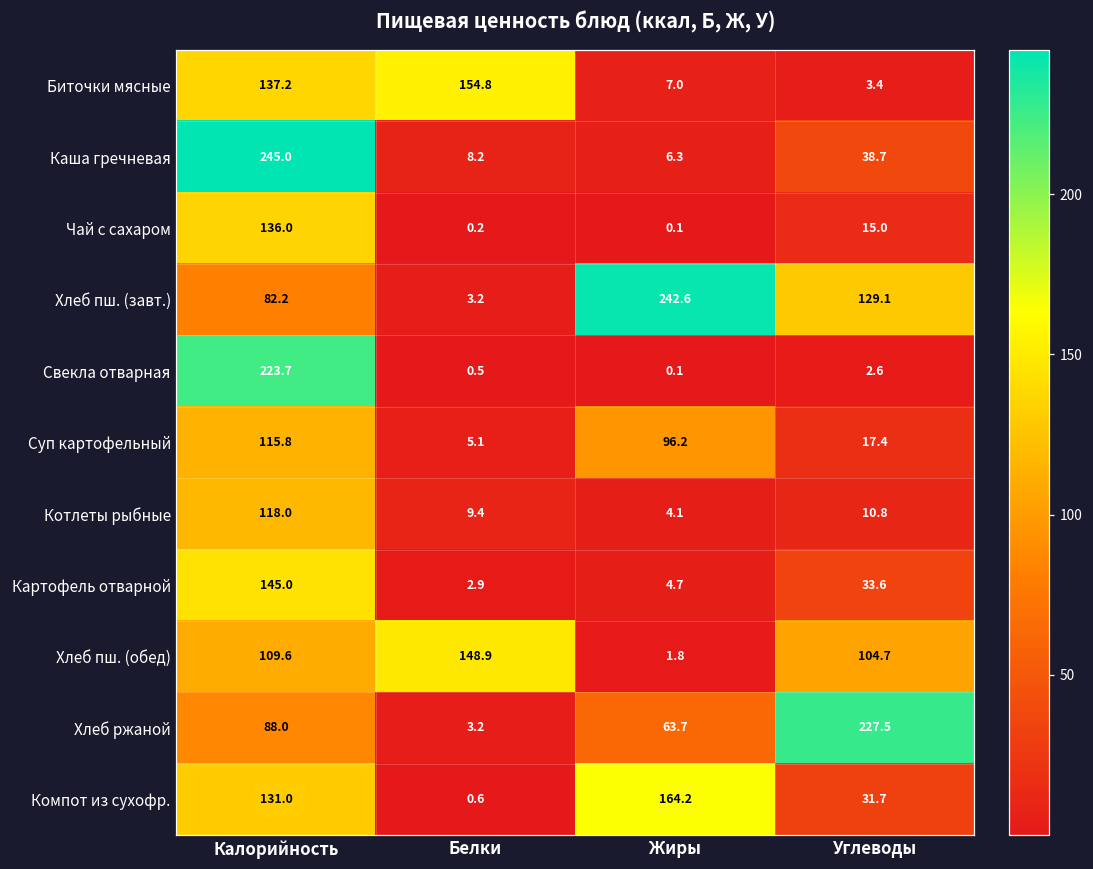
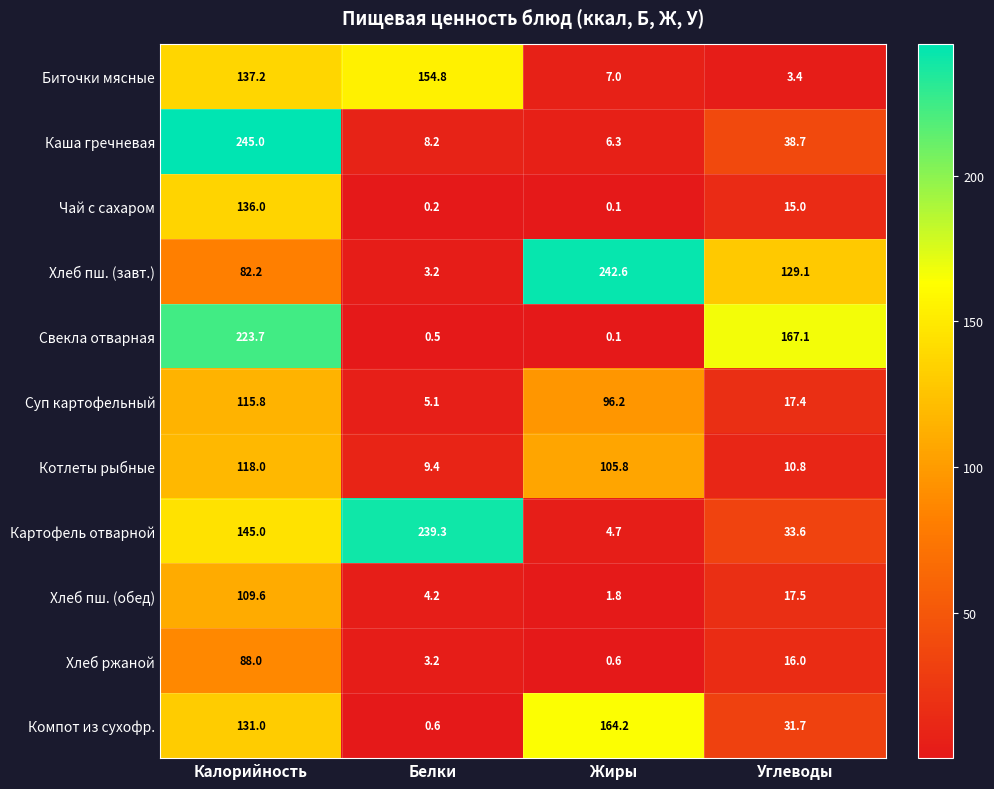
  {
    "Биточки мясные": {
      "Калорийность": 137.2,
      "Белки": 154.8,
      "Жиры": 7.0,
      "Углеводы": 3.4
    },
    "Каша гречневая": {
      "Калорийность": 245.0,
      "Белки": 8.2,
      "Жиры": 6.3,
      "Углеводы": 38.7
    },
    "Чай с сахаром": {
      "Калорийность": 136.0,
      "Белки": 0.2,
      "Жиры": 0.1,
      "Углеводы": 15.0
    },
    "Хлеб пш. (завт.)": {
      "Калорийность": 82.2,
      "Белки": 3.2,
      "Жиры": 242.6,
      "Углеводы": 129.1
    },
    "Свекла отварная": {
      "Калорийность": 223.7,
      "Белки": 0.5,
      "Жиры": 0.1,
-     "Углеводы": 2.6
+     "Углеводы": 167.1
    },
    "Суп картофельный": {
      "Калорийность": 115.8,
      "Белки": 5.1,
      "Жиры": 96.2,
      "Углеводы": 17.4
    },
    "Котлеты рыбные": {
      "Калорийность": 118.0,
      "Белки": 9.4,
-     "Жиры": 4.1,
+     "Жиры": 105.8,
      "Углеводы": 10.8
    },
    "Картофель отварной": {
      "Калорийность": 145.0,
-     "Белки": 2.9,
+     "Белки": 239.3,
      "Жиры": 4.7,
      "Углеводы": 33.6
    },
    "Хлеб пш. (обед)": {
      "Калорийность": 109.6,
-     "Белки": 148.9,
+     "Белки": 4.2,
      "Жиры": 1.8,
-     "Углеводы": 104.7
+     "Углеводы": 17.5
    },
    "Хлеб ржаной": {
      "Калорийность": 88.0,
      "Белки": 3.2,
-     "Жиры": 63.7,
-     "Углеводы": 227.5
+     "Жиры": 0.6,
+     "Углеводы": 16.0
    },
    "Компот из сухофр.": {
      "Калорийность": 131.0,
      "Белки": 0.6,
      "Жиры": 164.2,
      "Углеводы": 31.7
    }
  }
